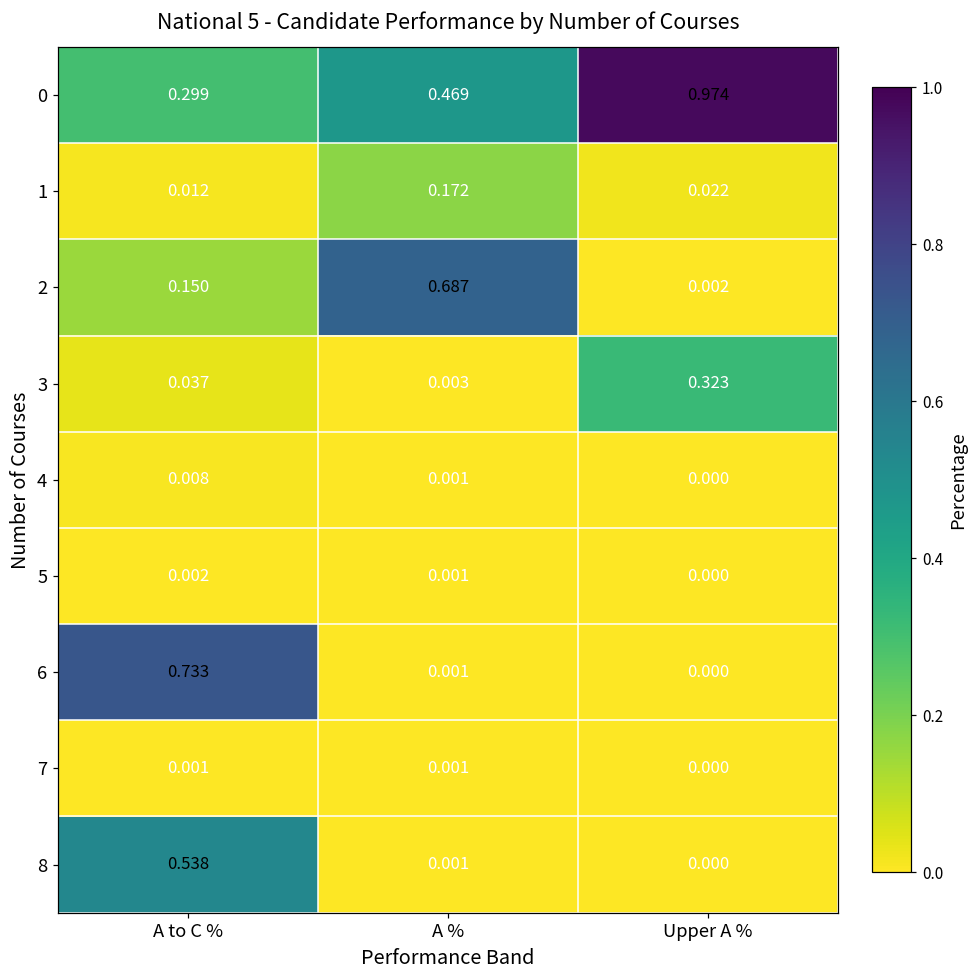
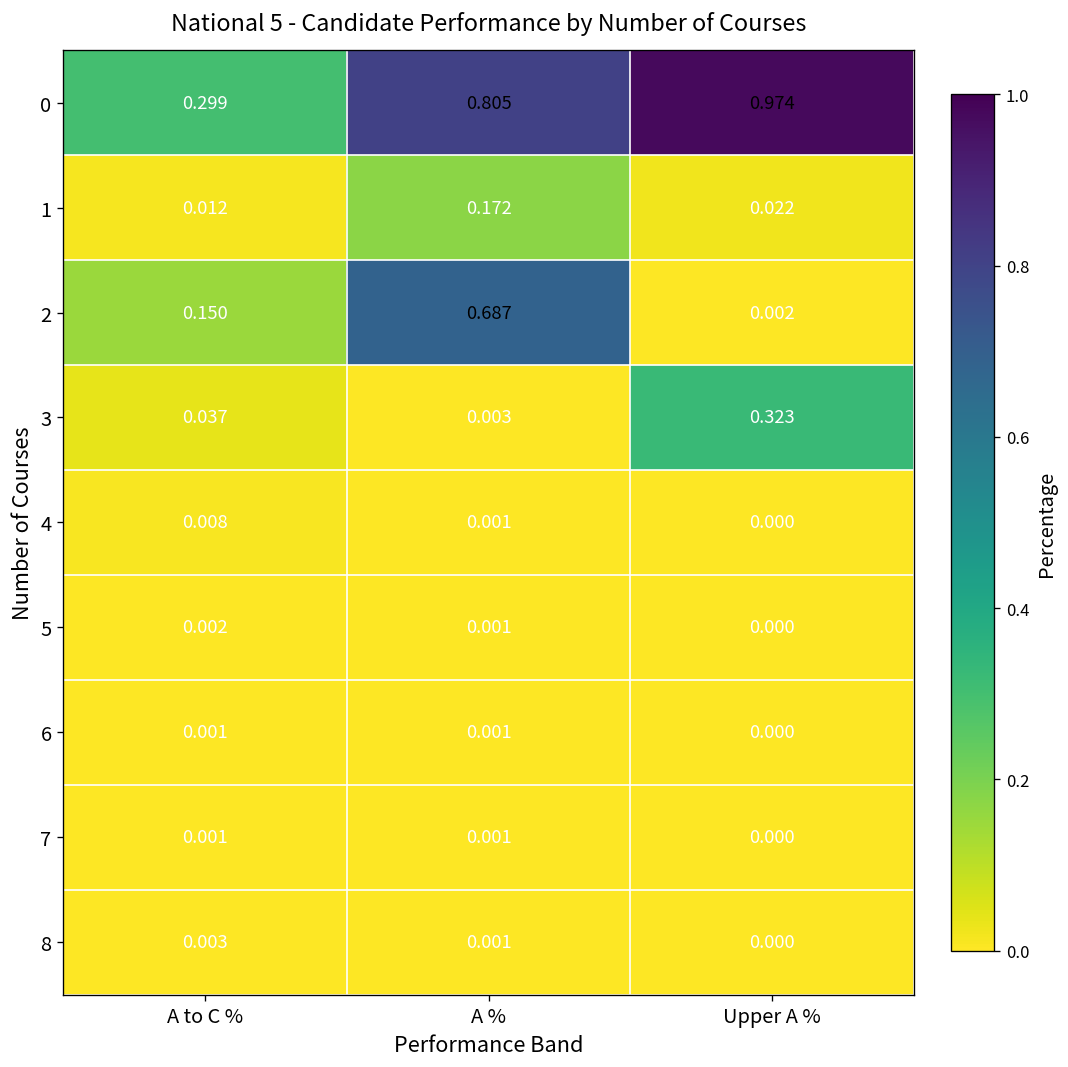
  {
    "0": {
      "A to C %": 0.299,
-     "A %": 0.469,
+     "A %": 0.805,
      "Upper A %": 0.974
    },
    "1": {
      "A to C %": 0.012,
      "A %": 0.172,
      "Upper A %": 0.022
    },
    "2": {
      "A to C %": 0.150,
      "A %": 0.687,
      "Upper A %": 0.002
    },
    "3": {
      "A to C %": 0.037,
      "A %": 0.003,
      "Upper A %": 0.323
    },
    "4": {
      "A to C %": 0.008,
      "A %": 0.001,
      "Upper A %": 0.000
    },
    "5": {
      "A to C %": 0.002,
      "A %": 0.001,
      "Upper A %": 0.000
    },
    "6": {
-     "A to C %": 0.733,
+     "A to C %": 0.001,
      "A %": 0.001,
      "Upper A %": 0.000
    },
    "7": {
      "A to C %": 0.001,
      "A %": 0.001,
      "Upper A %": 0.000
    },
    "8": {
-     "A to C %": 0.538,
+     "A to C %": 0.003,
      "A %": 0.001,
      "Upper A %": 0.000
    }
  }
